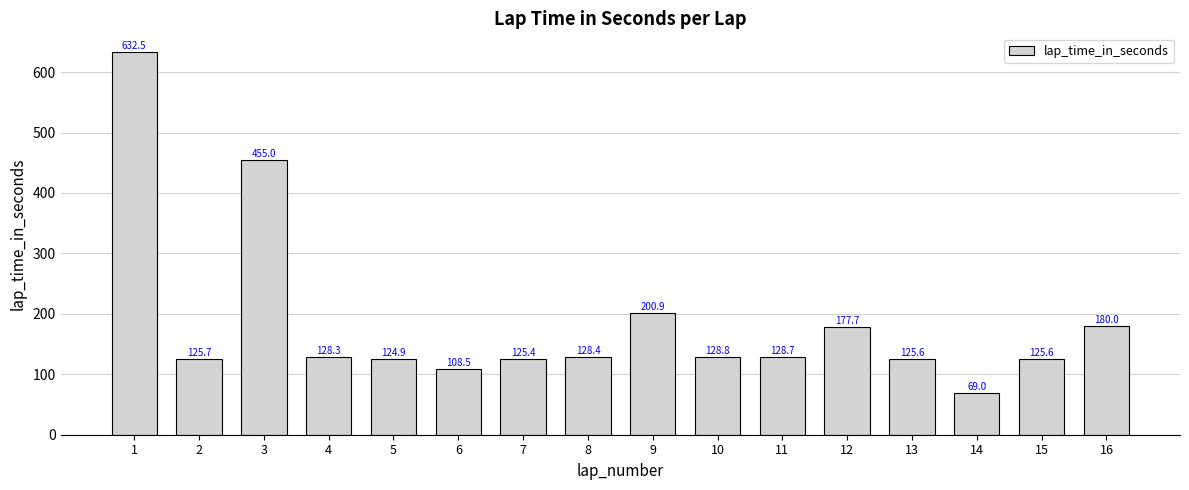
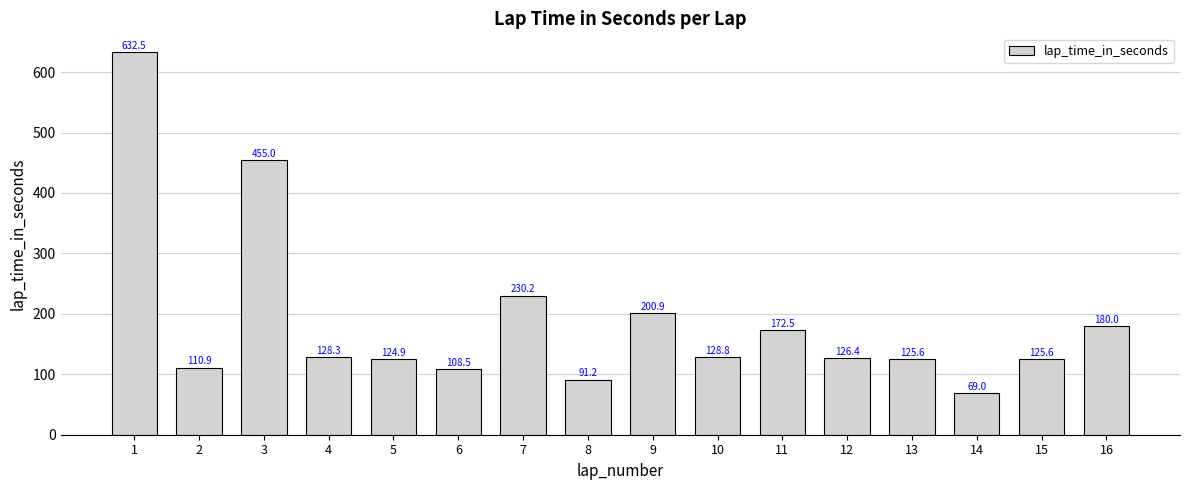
  {
    "1": 632.5,
-   "2": 125.7,
+   "2": 110.9,
    "3": 455.0,
    "4": 128.3,
    "5": 124.9,
    "6": 108.5,
-   "7": 125.4,
-   "8": 128.4,
+   "7": 230.2,
+   "8": 91.2,
    "9": 200.9,
    "10": 128.8,
-   "11": 128.7,
-   "12": 177.7,
+   "11": 172.5,
+   "12": 126.4,
    "13": 125.6,
    "14": 69.0,
    "15": 125.6,
    "16": 180.0
  }
